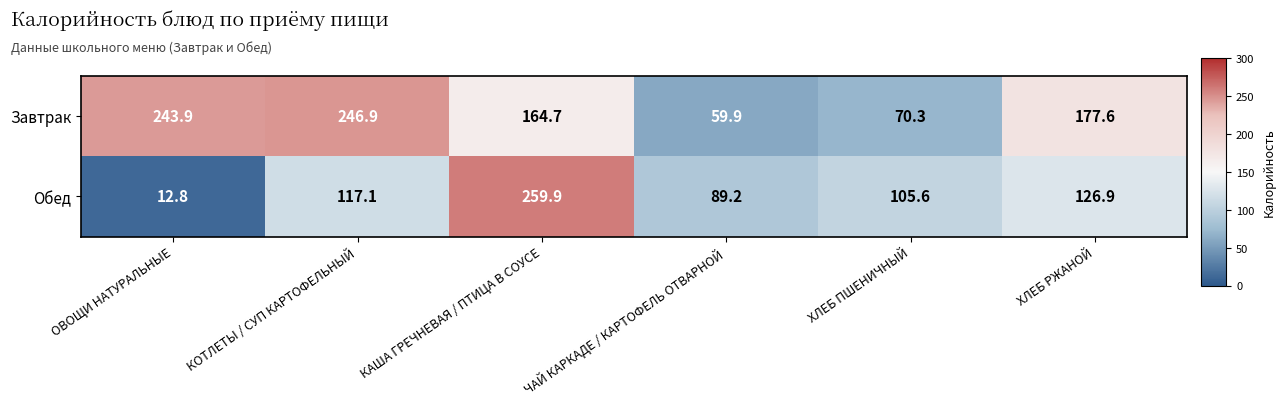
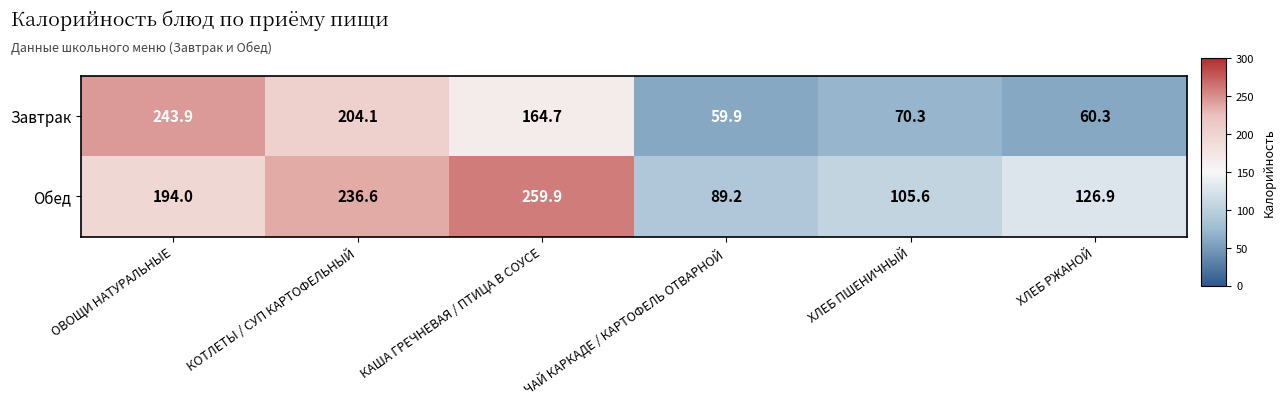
  {
    "Завтрак": {
      "ОВОЩИ НАТУРАЛЬНЫЕ": 243.9,
-     "КОТЛЕТЫ / СУП КАРТОФЕЛЬНЫЙ": 246.9,
+     "КОТЛЕТЫ / СУП КАРТОФЕЛЬНЫЙ": 204.1,
      "КАША ГРЕЧНЕВАЯ / ПТИЦА В СОУСЕ": 164.7,
      "ЧАЙ КАРКАДЕ / КАРТОФЕЛЬ ОТВАРНОЙ": 59.9,
      "ХЛЕБ ПШЕНИЧНЫЙ": 70.3,
-     "ХЛЕБ РЖАНОЙ": 177.6
+     "ХЛЕБ РЖАНОЙ": 60.3
    },
    "Обед": {
-     "ОВОЩИ НАТУРАЛЬНЫЕ": 12.8,
-     "КОТЛЕТЫ / СУП КАРТОФЕЛЬНЫЙ": 117.1,
+     "ОВОЩИ НАТУРАЛЬНЫЕ": 194.0,
+     "КОТЛЕТЫ / СУП КАРТОФЕЛЬНЫЙ": 236.6,
      "КАША ГРЕЧНЕВАЯ / ПТИЦА В СОУСЕ": 259.9,
      "ЧАЙ КАРКАДЕ / КАРТОФЕЛЬ ОТВАРНОЙ": 89.2,
      "ХЛЕБ ПШЕНИЧНЫЙ": 105.6,
      "ХЛЕБ РЖАНОЙ": 126.9
    }
  }
